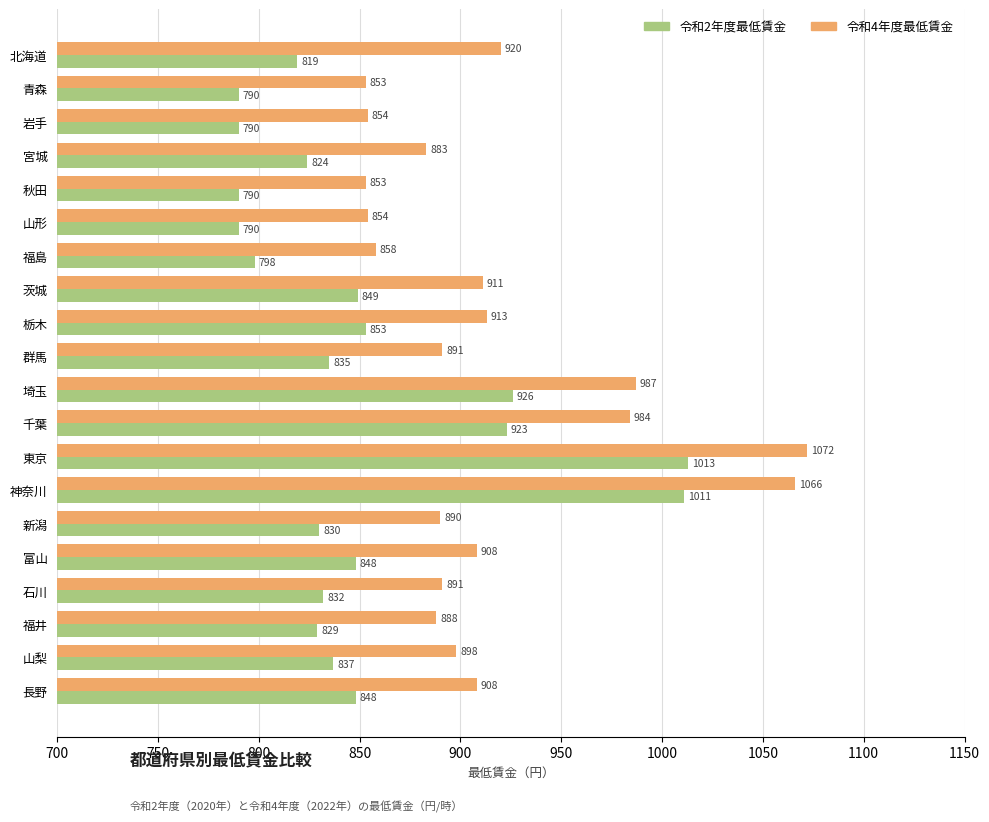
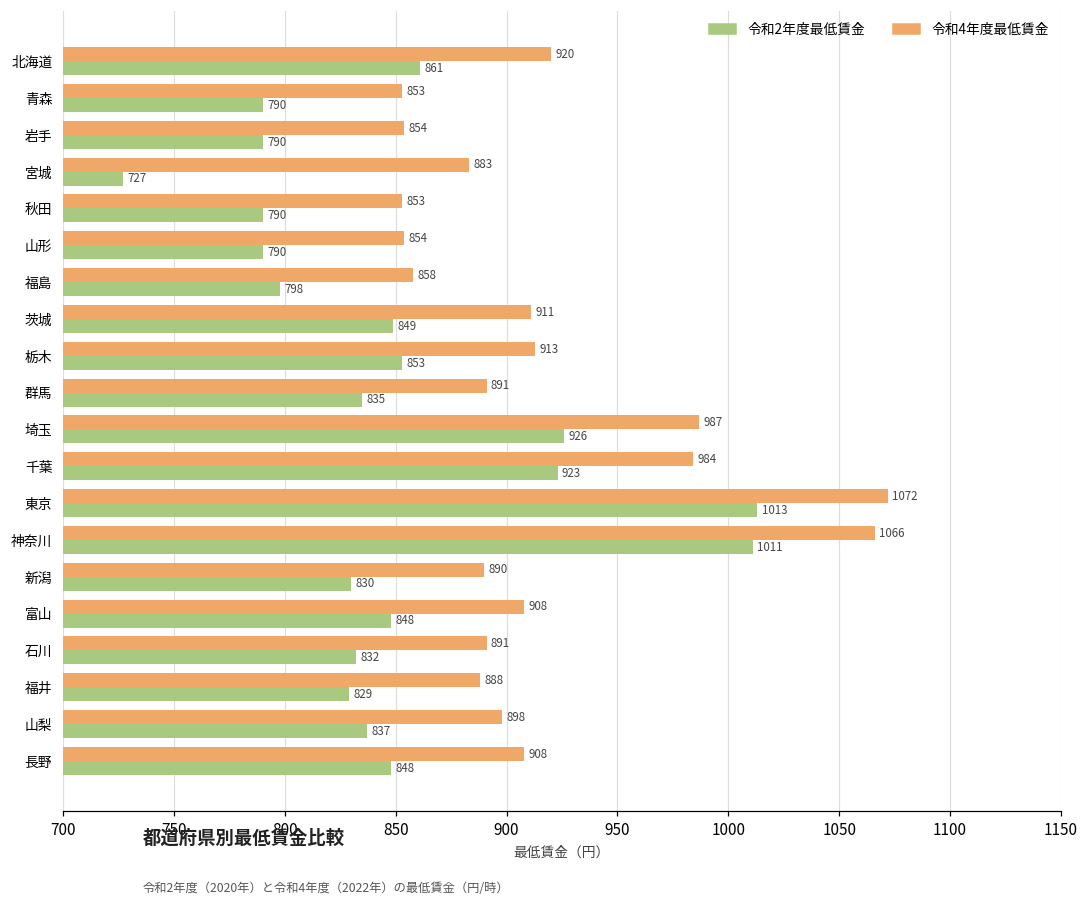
  {
    "令和2年度最低賃金": {
-     "北海道": 819,
+     "北海道": 861,
      "青森": 790,
      "岩手": 790,
-     "宮城": 824,
+     "宮城": 727,
      "秋田": 790,
      "山形": 790,
      "福島": 798,
      "茨城": 849,
      "栃木": 853,
      "群馬": 835,
      "埼玉": 926,
      "千葉": 923,
      "東京": 1013,
      "神奈川": 1011,
      "新潟": 830,
      "富山": 848,
      "石川": 832,
      "福井": 829,
      "山梨": 837,
      "長野": 848
    },
    "令和4年度最低賃金": {
      "北海道": 920,
      "青森": 853,
      "岩手": 854,
      "宮城": 883,
      "秋田": 853,
      "山形": 854,
      "福島": 858,
      "茨城": 911,
      "栃木": 913,
      "群馬": 891,
      "埼玉": 987,
      "千葉": 984,
      "東京": 1072,
      "神奈川": 1066,
      "新潟": 890,
      "富山": 908,
      "石川": 891,
      "福井": 888,
      "山梨": 898,
      "長野": 908
    }
  }
